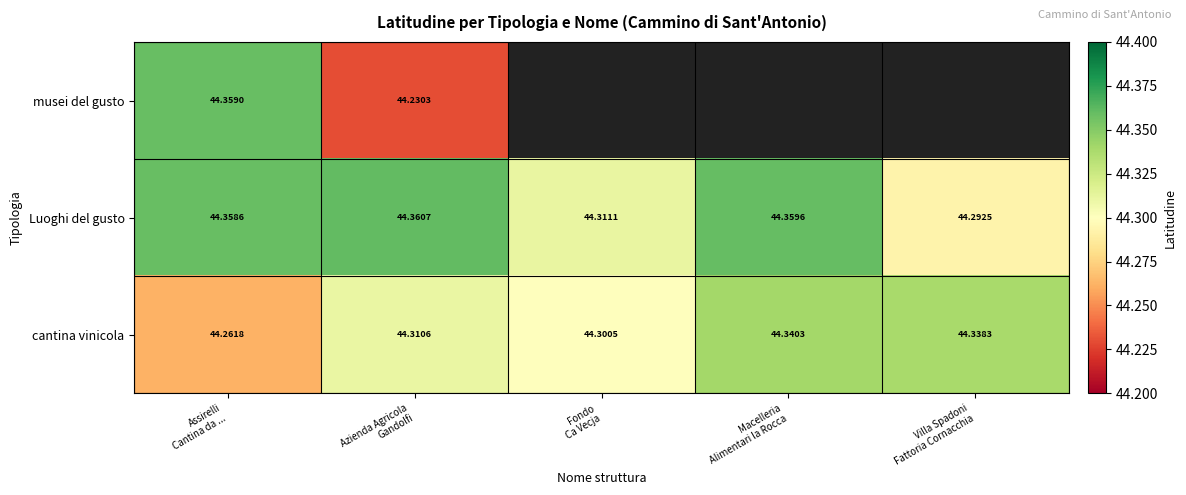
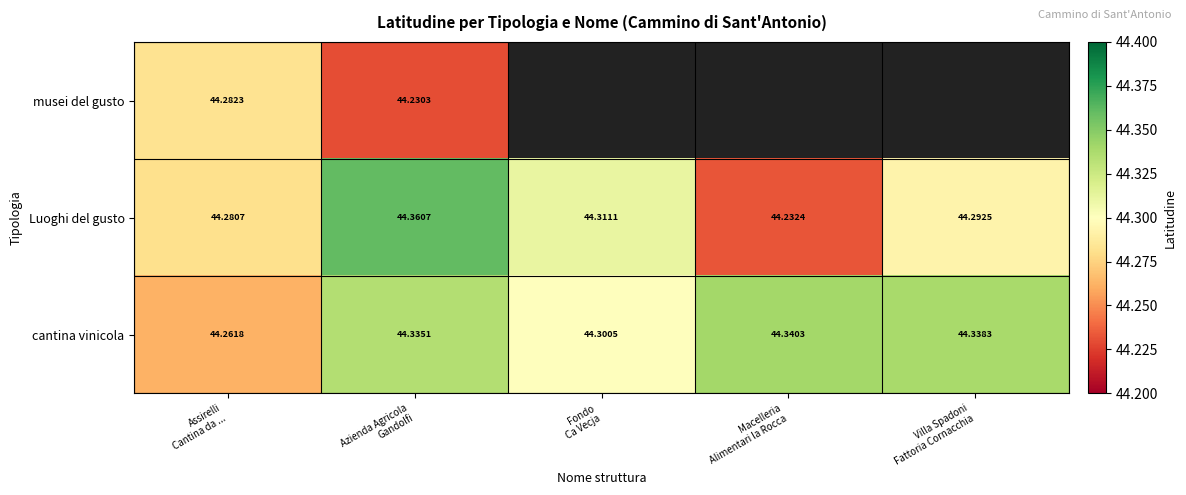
  {
    "musei del gusto": {
-     "Assirelli Cantina da ...": 44.3590,
+     "Assirelli Cantina da ...": 44.2823,
      "Azienda Agricola Gandolfi": 44.2303
    },
    "Luoghi del gusto": {
-     "Assirelli Cantina da ...": 44.3586,
+     "Assirelli Cantina da ...": 44.2807,
      "Azienda Agricola Gandolfi": 44.3607,
      "Fondo Ca Vecja": 44.3111,
-     "Macelleria Alimentari la Rocca": 44.3596,
+     "Macelleria Alimentari la Rocca": 44.2324,
      "Villa Spadoni Fattoria Cornacchia": 44.2925
    },
    "cantina vinicola": {
      "Assirelli Cantina da ...": 44.2618,
-     "Azienda Agricola Gandolfi": 44.3106,
+     "Azienda Agricola Gandolfi": 44.3351,
      "Fondo Ca Vecja": 44.3005,
      "Macelleria Alimentari la Rocca": 44.3403,
      "Villa Spadoni Fattoria Cornacchia": 44.3383
    }
  }
